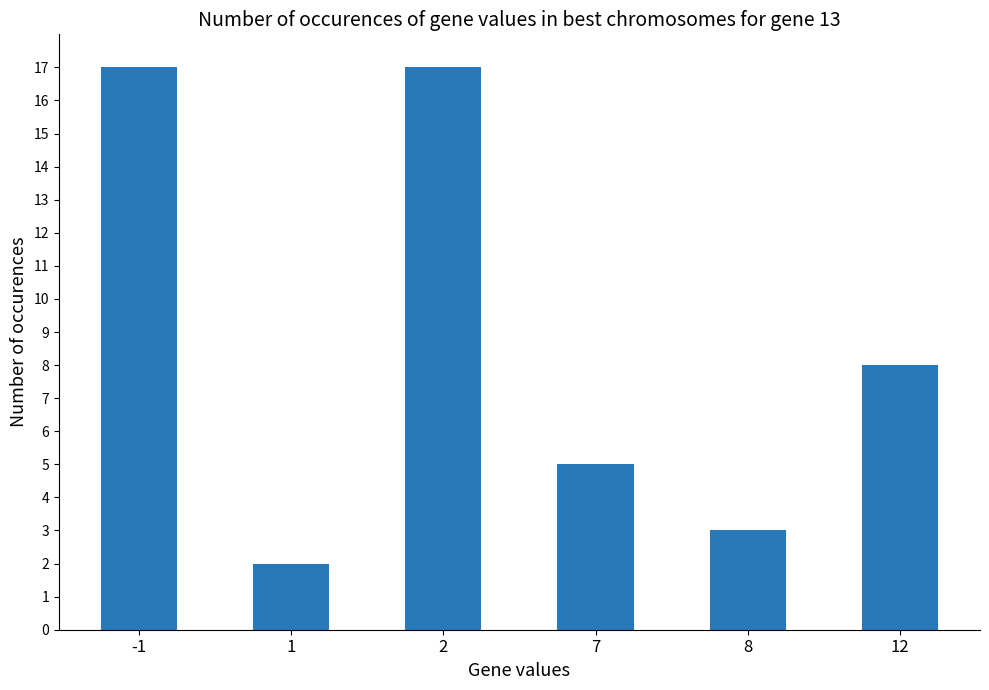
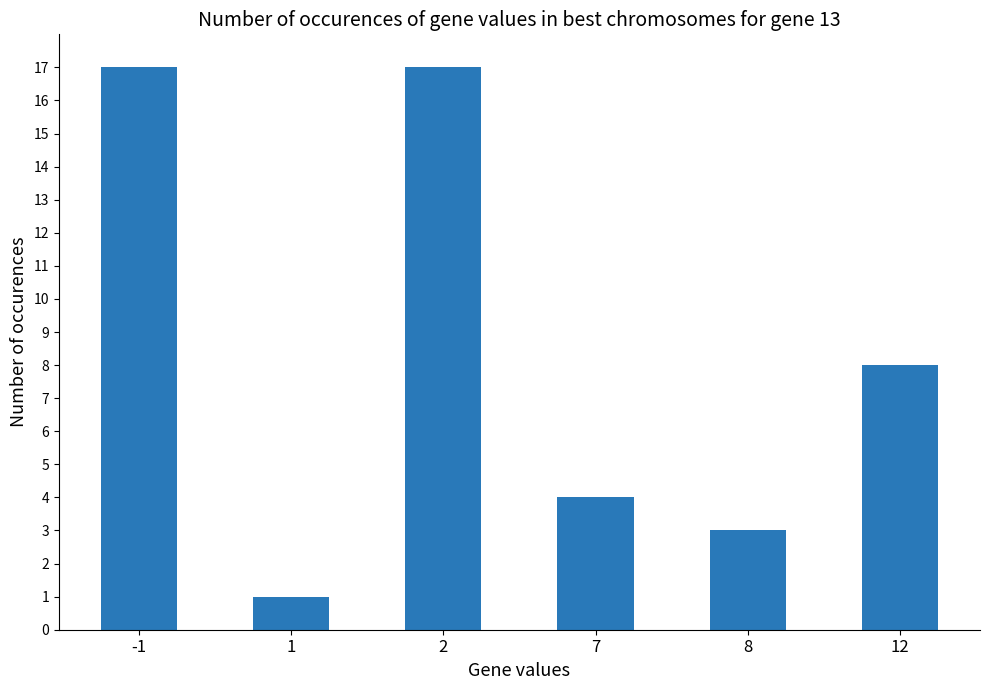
  {
    "-1": 17,
-   "1": 2,
+   "1": 1,
    "2": 17,
-   "7": 5,
+   "7": 4,
    "8": 3,
    "12": 8
  }
